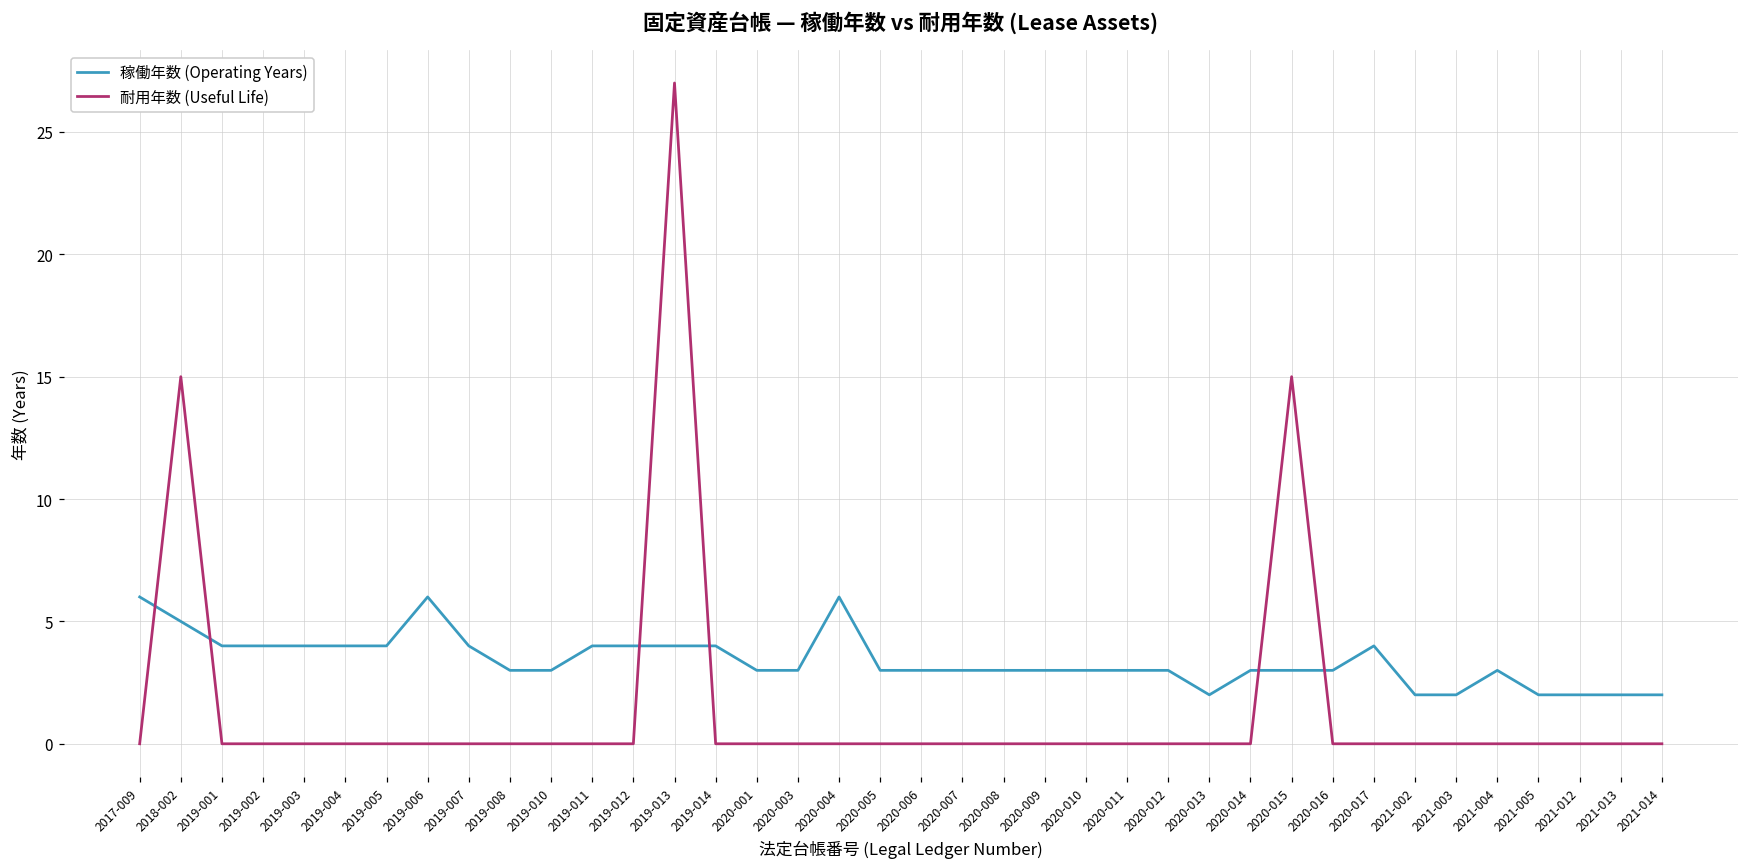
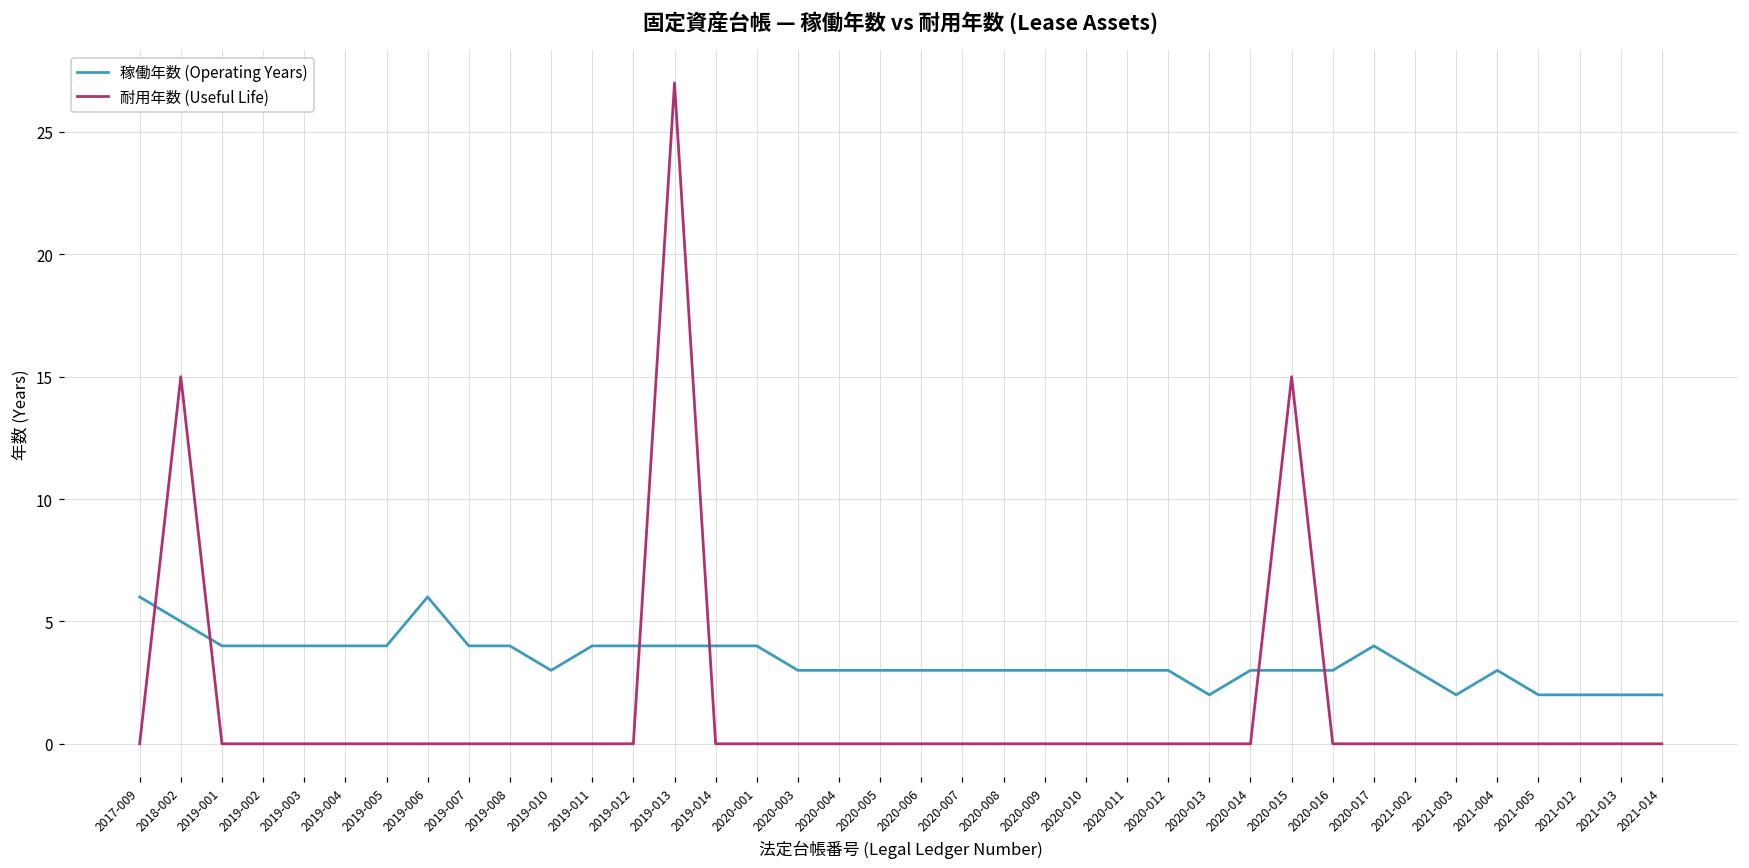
  {
    "稼働年数 (Operating Years)": {
      "2017-009": 6,
      "2018-002": 5,
      "2019-001": 4,
      "2019-002": 4,
      "2019-003": 4,
      "2019-004": 4,
      "2019-005": 4,
      "2019-006": 6,
      "2019-007": 4,
-     "2019-008": 3,
+     "2019-008": 4,
      "2019-010": 3,
      "2019-011": 4,
      "2019-012": 4,
      "2019-013": 4,
      "2019-014": 4,
-     "2020-001": 3,
+     "2020-001": 4,
      "2020-003": 3,
-     "2020-004": 6,
+     "2020-004": 3,
      "2020-005": 3,
      "2020-006": 3,
      "2020-007": 3,
      "2020-008": 3,
      "2020-009": 3,
      "2020-010": 3,
      "2020-011": 3,
      "2020-012": 3,
      "2020-013": 2,
      "2020-014": 3,
      "2020-015": 3,
      "2020-016": 3,
      "2020-017": 4,
-     "2021-002": 2,
+     "2021-002": 3,
      "2021-003": 2,
      "2021-004": 3,
      "2021-005": 2,
      "2021-012": 2,
      "2021-013": 2,
      "2021-014": 2
    },
    "耐用年数 (Useful Life)": {
      "2017-009": 0,
      "2018-002": 15,
      "2019-001": 0,
      "2019-002": 0,
      "2019-003": 0,
      "2019-004": 0,
      "2019-005": 0,
      "2019-006": 0,
      "2019-007": 0,
      "2019-008": 0,
      "2019-010": 0,
      "2019-011": 0,
      "2019-012": 0,
      "2019-013": 27,
      "2019-014": 0,
      "2020-001": 0,
      "2020-003": 0,
      "2020-004": 0,
      "2020-005": 0,
      "2020-006": 0,
      "2020-007": 0,
      "2020-008": 0,
      "2020-009": 0,
      "2020-010": 0,
      "2020-011": 0,
      "2020-012": 0,
      "2020-013": 0,
      "2020-014": 0,
      "2020-015": 15,
      "2020-016": 0,
      "2020-017": 0,
      "2021-002": 0,
      "2021-003": 0,
      "2021-004": 0,
      "2021-005": 0,
      "2021-012": 0,
      "2021-013": 0,
      "2021-014": 0
    }
  }
